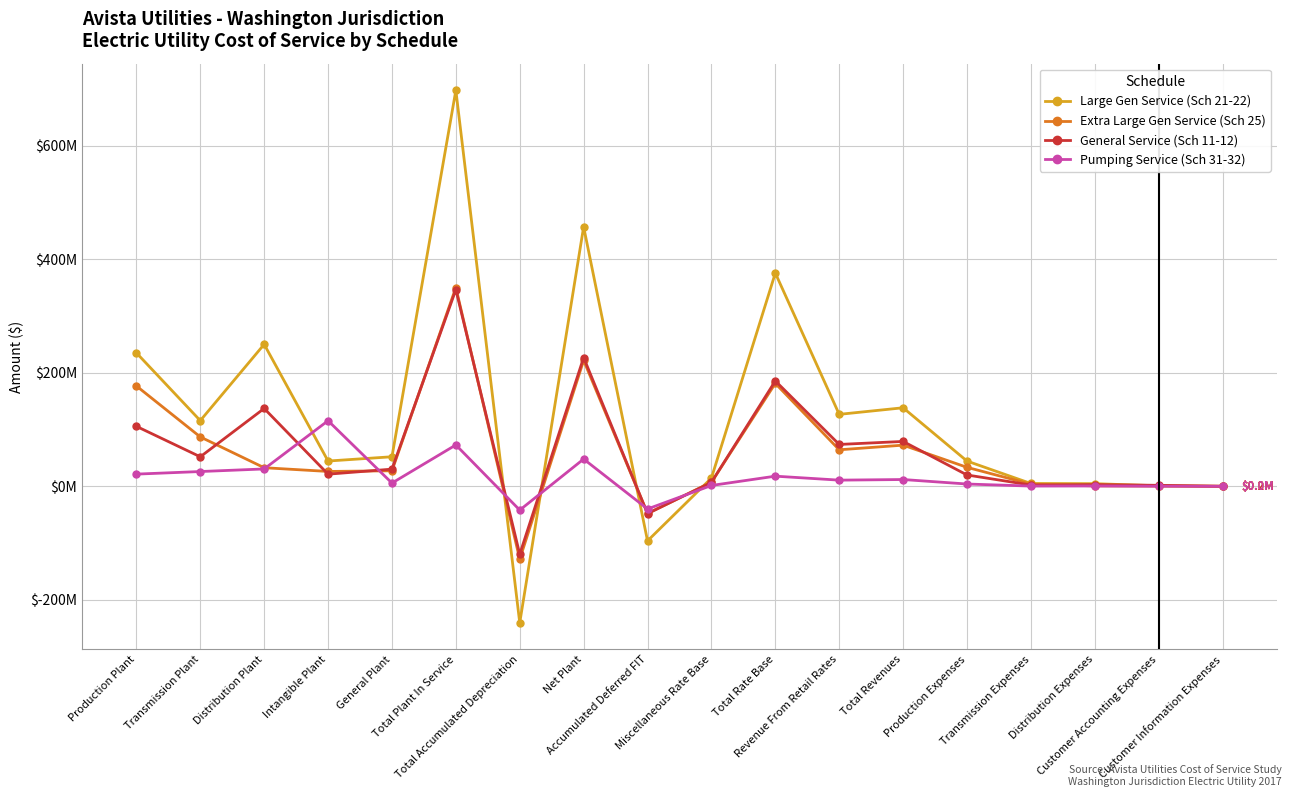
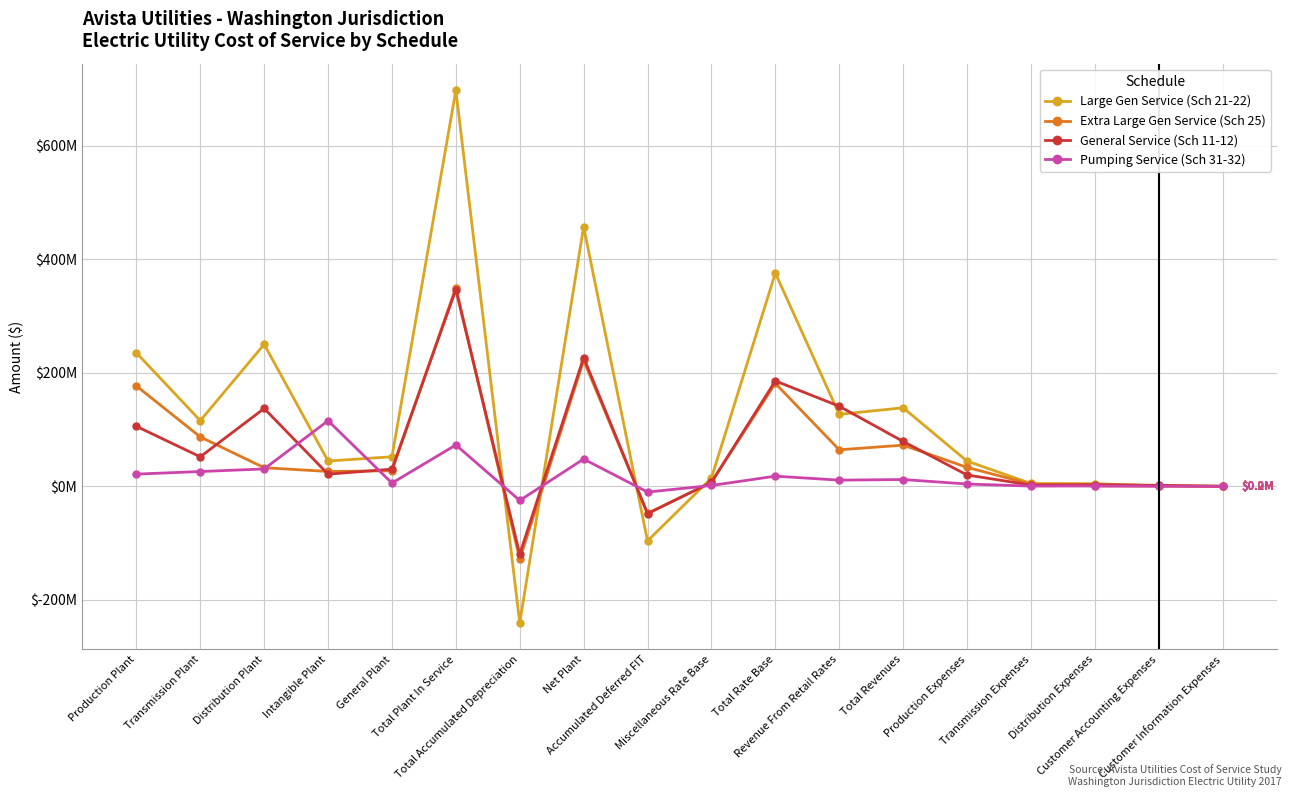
  {
    "General Service (Sch 11-12)": {
      "Production Plant": "$110000000",
      "Transmission Plant": "$50000000",
      "Distribution Plant": "$140000000",
      "Intangible Plant": "$20000000",
      "Total Accumulated Depreciation": "$-120000000",
      "Net Plant": "$230000000",
-     "Revenue From Retail Rates": "$70000000",
+     "Revenue From Retail Rates": "$140000000",
      "Total Revenues": "$80000000",
      "Production Expenses": "$20000000"
    },
    "Pumping Service (Sch 31-32)": {
      "Production Plant": "$20000000",
      "Transmission Plant": "$30000000",
      "Intangible Plant": "$120000000",
      "General Plant": "$10000000",
      "Total Plant In Service": "$70000000",
-     "Total Accumulated Depreciation": "$-40000000",
+     "Total Accumulated Depreciation": "$-20000000",
      "Net Plant": "$50000000",
-     "Accumulated Deferred FIT": "$-40000000",
+     "Accumulated Deferred FIT": "$-10000000",
      "Miscellaneous Rate Base": "$0",
      "Total Rate Base": "$20000000",
      "Revenue From Retail Rates": "$10000000",
      "Total Revenues": "$10000000",
      "Production Expenses": "$0"
    }
  }
